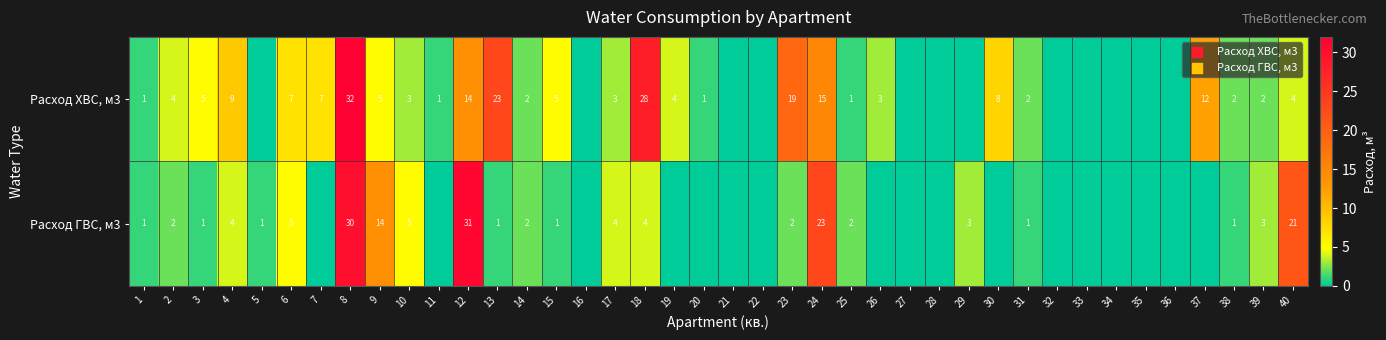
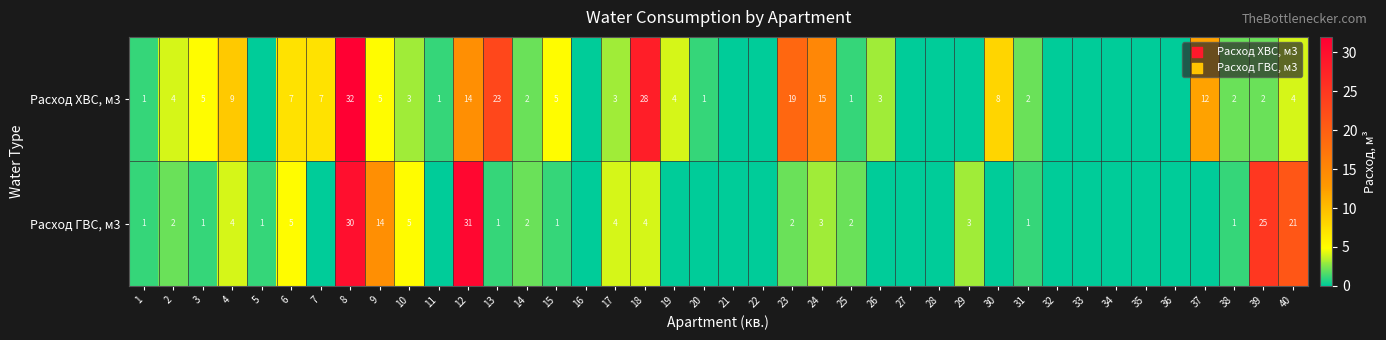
  {
    "Расход ХВС, м3": {
      "1": 1,
      "2": 4,
      "3": 5,
      "4": 9,
      "6": 7,
      "7": 7,
      "8": 32,
      "9": 5,
      "10": 3,
      "11": 1,
      "12": 14,
      "13": 23,
      "14": 2,
      "15": 5,
      "17": 3,
      "18": 28,
      "19": 4,
      "20": 1,
      "23": 19,
      "24": 15,
      "25": 1,
      "26": 3,
      "30": 8,
      "31": 2,
      "37": 12,
      "38": 2,
      "39": 2,
      "40": 4
    },
    "Расход ГВС, м3": {
      "1": 1,
      "2": 2,
      "3": 1,
      "4": 4,
      "5": 1,
      "6": 5,
      "8": 30,
      "9": 14,
      "10": 5,
      "12": 31,
      "13": 1,
      "14": 2,
      "15": 1,
      "17": 4,
      "18": 4,
      "23": 2,
-     "24": 23,
+     "24": 3,
      "25": 2,
      "29": 3,
      "31": 1,
      "38": 1,
-     "39": 3,
+     "39": 25,
      "40": 21
    }
  }
